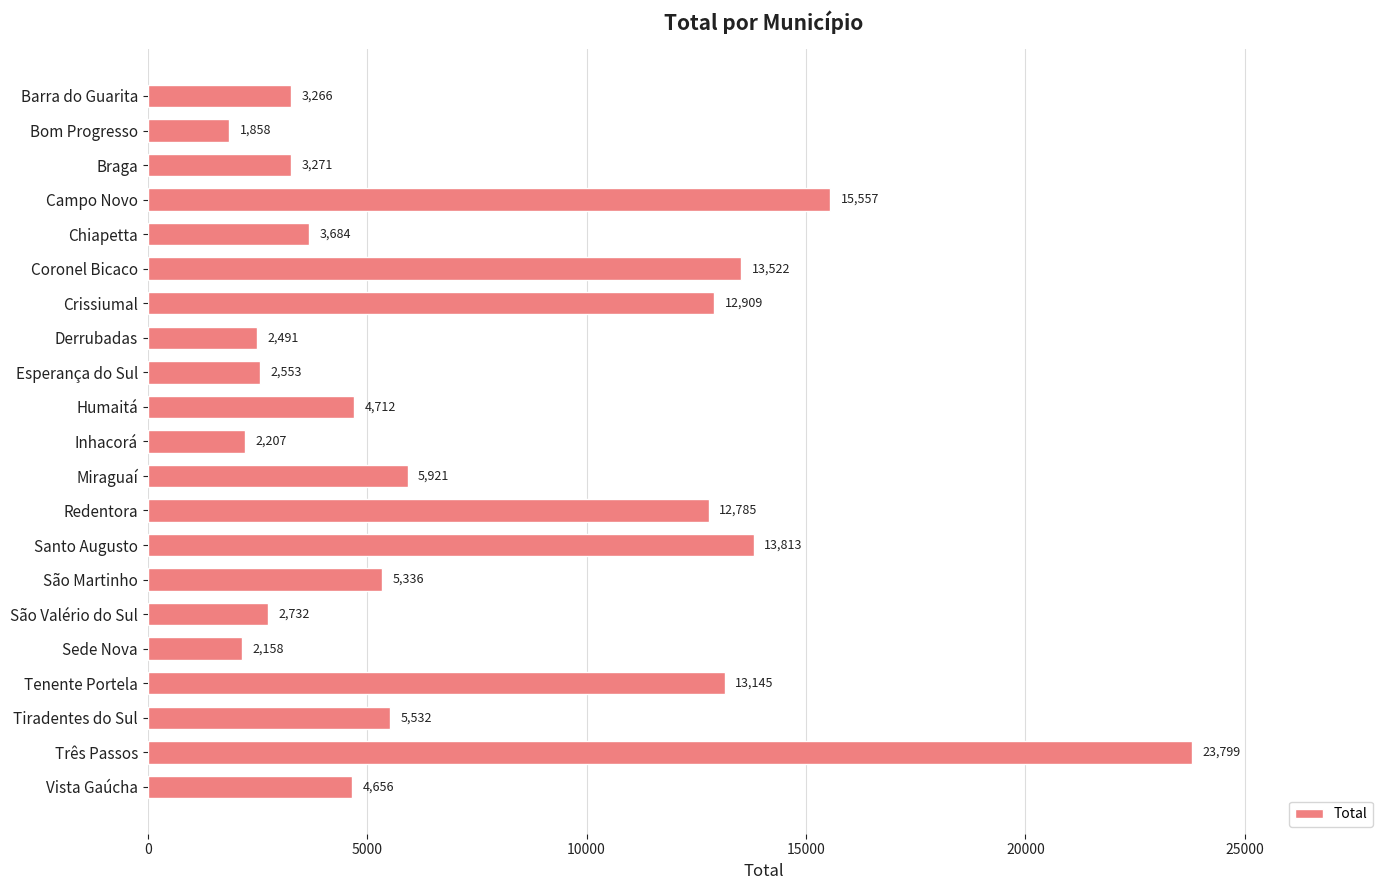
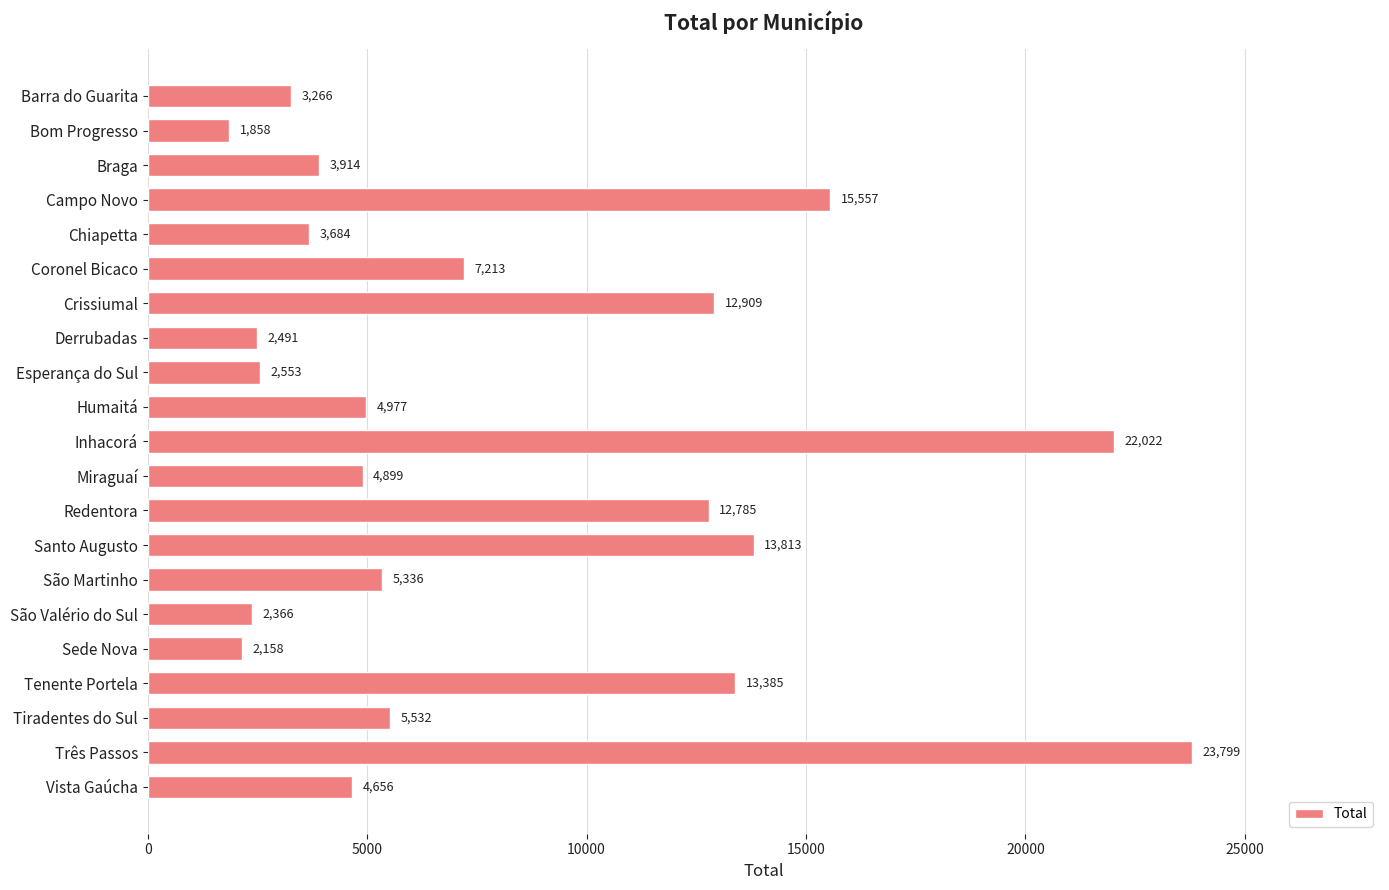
  {
    "Barra do Guarita": "3,266",
    "Bom Progresso": "1,858",
-   "Braga": "3,271",
+   "Braga": "3,914",
    "Campo Novo": "15,557",
    "Chiapetta": "3,684",
-   "Coronel Bicaco": "13,522",
+   "Coronel Bicaco": "7,213",
    "Crissiumal": "12,909",
    "Derrubadas": "2,491",
    "Esperança do Sul": "2,553",
-   "Humaitá": "4,712",
-   "Inhacorá": "2,207",
-   "Miraguaí": "5,921",
+   "Humaitá": "4,977",
+   "Inhacorá": "22,022",
+   "Miraguaí": "4,899",
    "Redentora": "12,785",
    "Santo Augusto": "13,813",
    "São Martinho": "5,336",
-   "São Valério do Sul": "2,732",
+   "São Valério do Sul": "2,366",
    "Sede Nova": "2,158",
-   "Tenente Portela": "13,145",
+   "Tenente Portela": "13,385",
    "Tiradentes do Sul": "5,532",
    "Três Passos": "23,799",
    "Vista Gaúcha": "4,656"
  }
